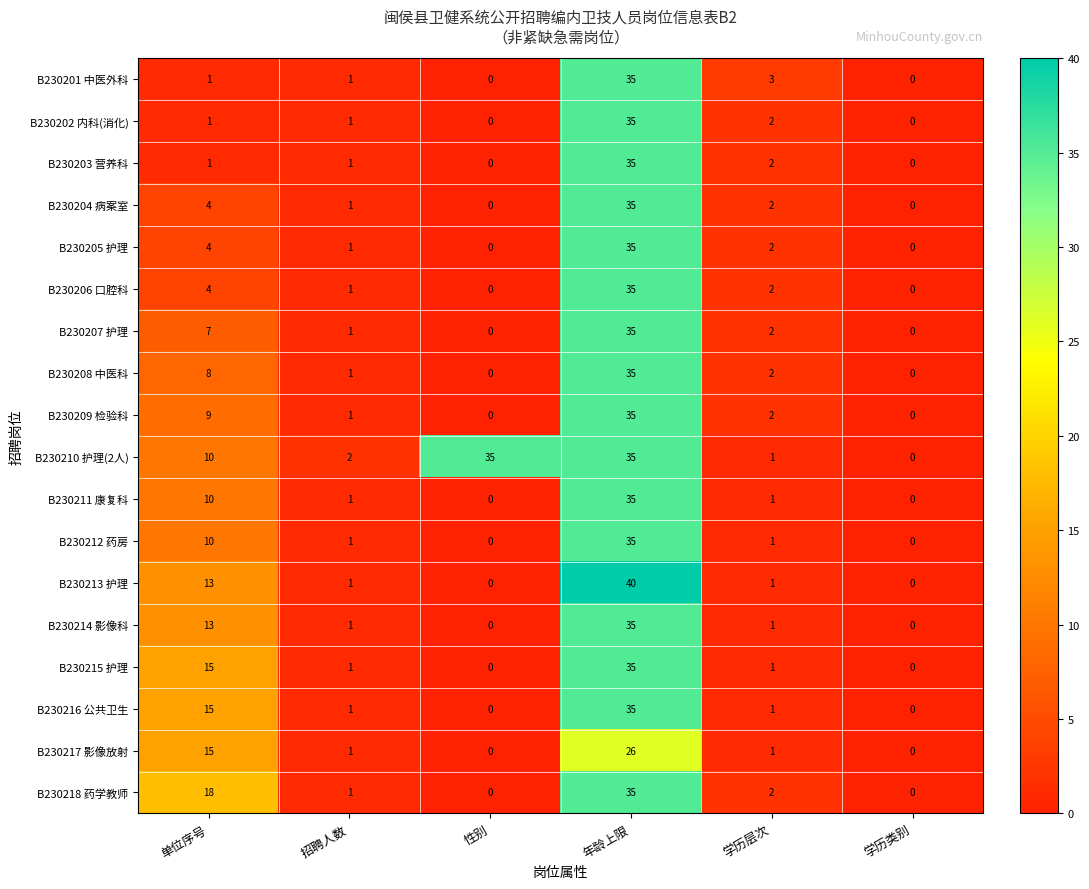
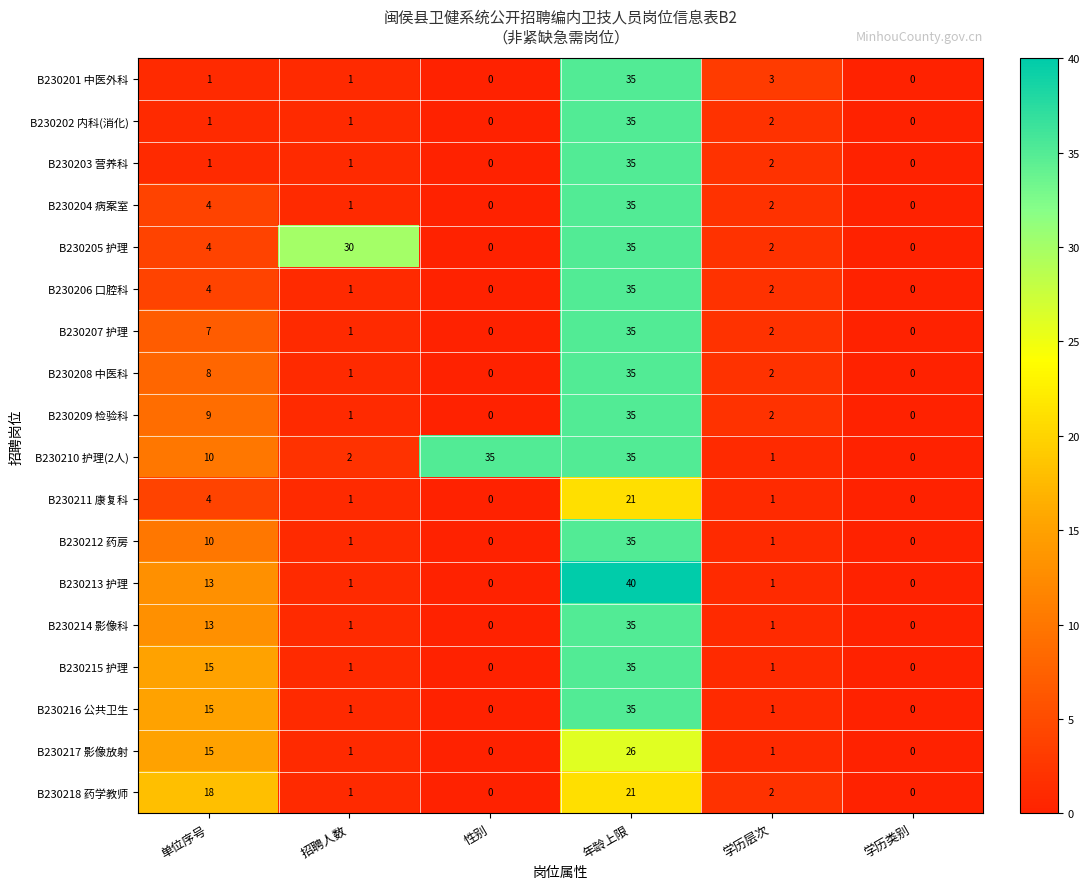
  {
    "B230201 中医外科": {
      "单位序号": 1,
      "招聘人数": 1,
      "性别": 0,
      "年龄上限": 35,
      "学历层次": 3,
      "学历类别": 0
    },
    "B230202 内科(消化)": {
      "单位序号": 1,
      "招聘人数": 1,
      "性别": 0,
      "年龄上限": 35,
      "学历层次": 2,
      "学历类别": 0
    },
    "B230203 营养科": {
      "单位序号": 1,
      "招聘人数": 1,
      "性别": 0,
      "年龄上限": 35,
      "学历层次": 2,
      "学历类别": 0
    },
    "B230204 病案室": {
      "单位序号": 4,
      "招聘人数": 1,
      "性别": 0,
      "年龄上限": 35,
      "学历层次": 2,
      "学历类别": 0
    },
    "B230205 护理": {
      "单位序号": 4,
-     "招聘人数": 1,
+     "招聘人数": 30,
      "性别": 0,
      "年龄上限": 35,
      "学历层次": 2,
      "学历类别": 0
    },
    "B230206 口腔科": {
      "单位序号": 4,
      "招聘人数": 1,
      "性别": 0,
      "年龄上限": 35,
      "学历层次": 2,
      "学历类别": 0
    },
    "B230207 护理": {
      "单位序号": 7,
      "招聘人数": 1,
      "性别": 0,
      "年龄上限": 35,
      "学历层次": 2,
      "学历类别": 0
    },
    "B230208 中医科": {
      "单位序号": 8,
      "招聘人数": 1,
      "性别": 0,
      "年龄上限": 35,
      "学历层次": 2,
      "学历类别": 0
    },
    "B230209 检验科": {
      "单位序号": 9,
      "招聘人数": 1,
      "性别": 0,
      "年龄上限": 35,
      "学历层次": 2,
      "学历类别": 0
    },
    "B230210 护理(2人)": {
      "单位序号": 10,
      "招聘人数": 2,
      "性别": 35,
      "年龄上限": 35,
      "学历层次": 1,
      "学历类别": 0
    },
    "B230211 康复科": {
-     "单位序号": 10,
+     "单位序号": 4,
      "招聘人数": 1,
      "性别": 0,
-     "年龄上限": 35,
+     "年龄上限": 21,
      "学历层次": 1,
      "学历类别": 0
    },
    "B230212 药房": {
      "单位序号": 10,
      "招聘人数": 1,
      "性别": 0,
      "年龄上限": 35,
      "学历层次": 1,
      "学历类别": 0
    },
    "B230213 护理": {
      "单位序号": 13,
      "招聘人数": 1,
      "性别": 0,
      "年龄上限": 40,
      "学历层次": 1,
      "学历类别": 0
    },
    "B230214 影像科": {
      "单位序号": 13,
      "招聘人数": 1,
      "性别": 0,
      "年龄上限": 35,
      "学历层次": 1,
      "学历类别": 0
    },
    "B230215 护理": {
      "单位序号": 15,
      "招聘人数": 1,
      "性别": 0,
      "年龄上限": 35,
      "学历层次": 1,
      "学历类别": 0
    },
    "B230216 公共卫生": {
      "单位序号": 15,
      "招聘人数": 1,
      "性别": 0,
      "年龄上限": 35,
      "学历层次": 1,
      "学历类别": 0
    },
    "B230217 影像放射": {
      "单位序号": 15,
      "招聘人数": 1,
      "性别": 0,
      "年龄上限": 26,
      "学历层次": 1,
      "学历类别": 0
    },
    "B230218 药学教师": {
      "单位序号": 18,
      "招聘人数": 1,
      "性别": 0,
-     "年龄上限": 35,
+     "年龄上限": 21,
      "学历层次": 2,
      "学历类别": 0
    }
  }
